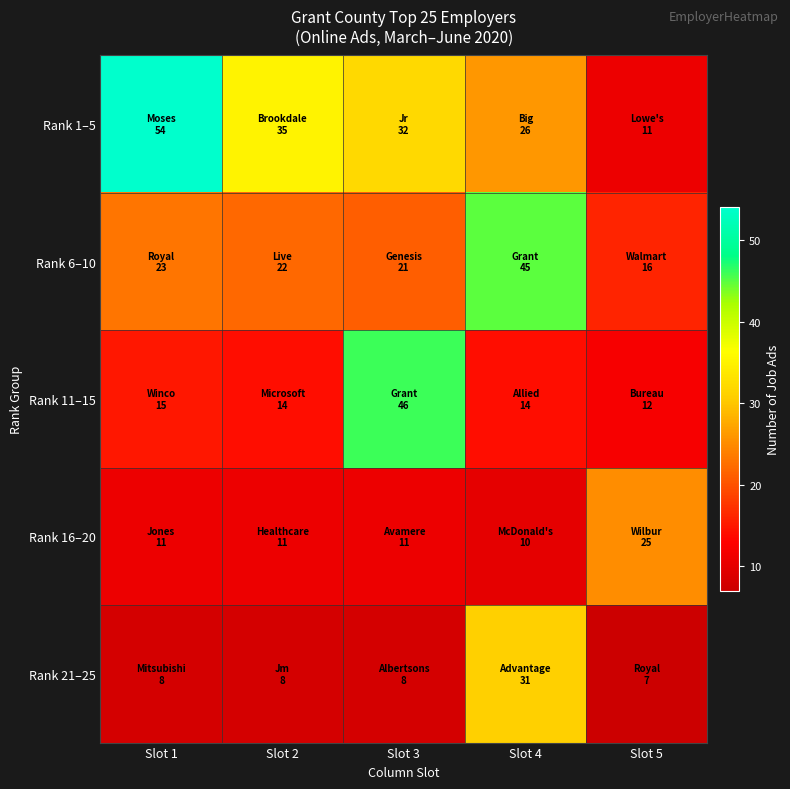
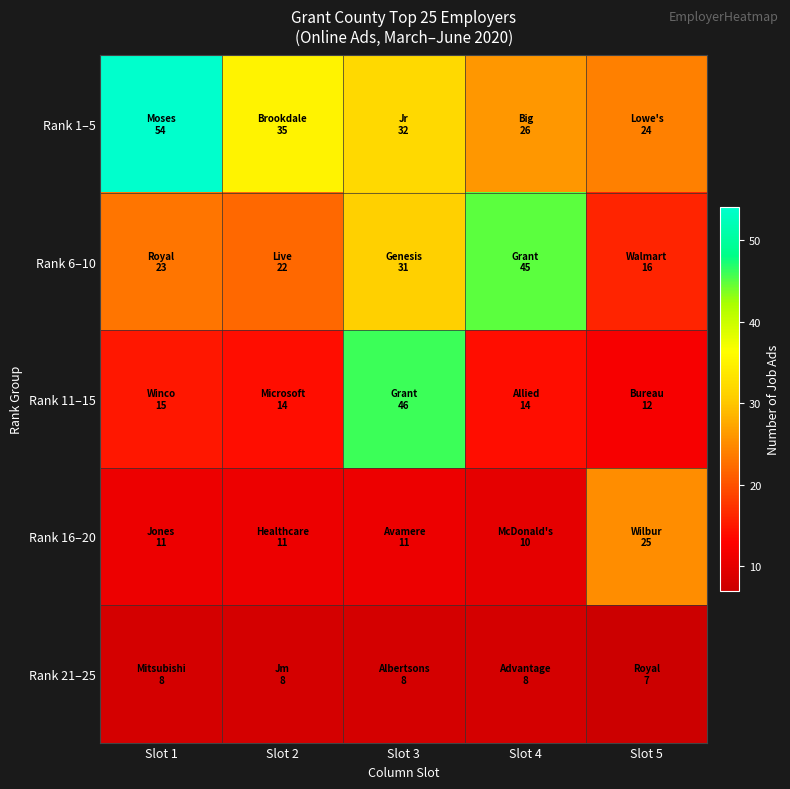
  {
    "Rank 1–5": {
      "Slot 1": 54,
      "Slot 2": 35,
      "Slot 3": 32,
      "Slot 4": 26,
-     "Slot 5": 11
+     "Slot 5": 24
    },
    "Rank 6–10": {
      "Slot 1": 23,
      "Slot 2": 22,
-     "Slot 3": 21,
+     "Slot 3": 31,
      "Slot 4": 45,
      "Slot 5": 16
    },
    "Rank 11–15": {
      "Slot 1": 15,
      "Slot 2": 14,
      "Slot 3": 46,
      "Slot 4": 14,
      "Slot 5": 12
    },
    "Rank 16–20": {
      "Slot 1": 11,
      "Slot 2": 11,
      "Slot 3": 11,
      "Slot 4": 10,
      "Slot 5": 25
    },
    "Rank 21–25": {
      "Slot 1": 8,
      "Slot 2": 8,
      "Slot 3": 8,
-     "Slot 4": 31,
+     "Slot 4": 8,
      "Slot 5": 7
    }
  }
